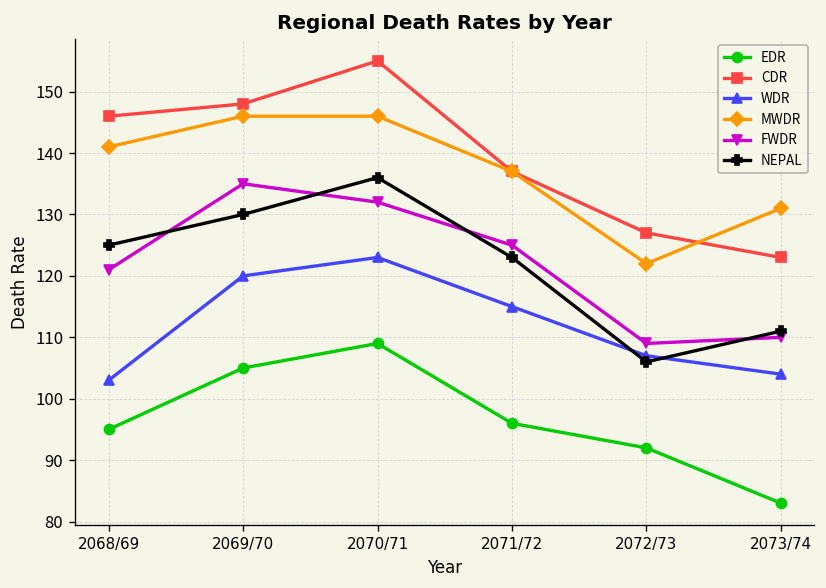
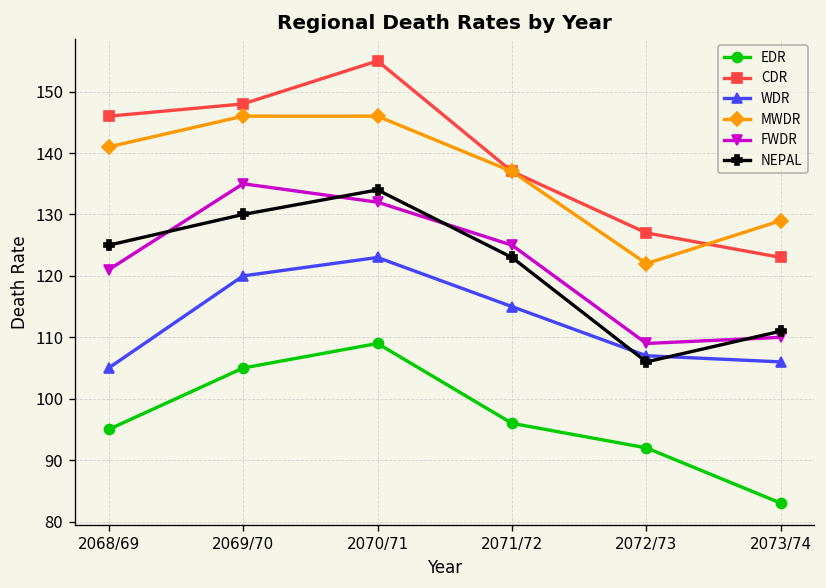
  {
    "EDR": {
      "2068/69": 95,
      "2069/70": 105,
      "2070/71": 109,
      "2071/72": 96,
      "2072/73": 92,
      "2073/74": 83
    },
    "CDR": {
      "2068/69": 146,
      "2069/70": 148,
      "2070/71": 155,
      "2072/73": 127,
      "2073/74": 123
    },
    "WDR": {
-     "2068/69": 103,
+     "2068/69": 105,
      "2069/70": 120,
      "2070/71": 123,
      "2071/72": 115,
      "2072/73": 107,
-     "2073/74": 104
+     "2073/74": 106
    },
    "MWDR": {
      "2068/69": 141,
      "2069/70": 146,
      "2070/71": 146,
      "2072/73": 122,
-     "2073/74": 131
+     "2073/74": 129
    },
    "FWDR": {
      "2068/69": 121,
      "2069/70": 135,
      "2070/71": 132,
      "2071/72": 125,
      "2072/73": 109,
      "2073/74": 110
    },
    "NEPAL": {
      "2068/69": 125,
      "2069/70": 130,
-     "2070/71": 136,
+     "2070/71": 134,
      "2071/72": 123,
      "2072/73": 106,
      "2073/74": 111
    }
  }
